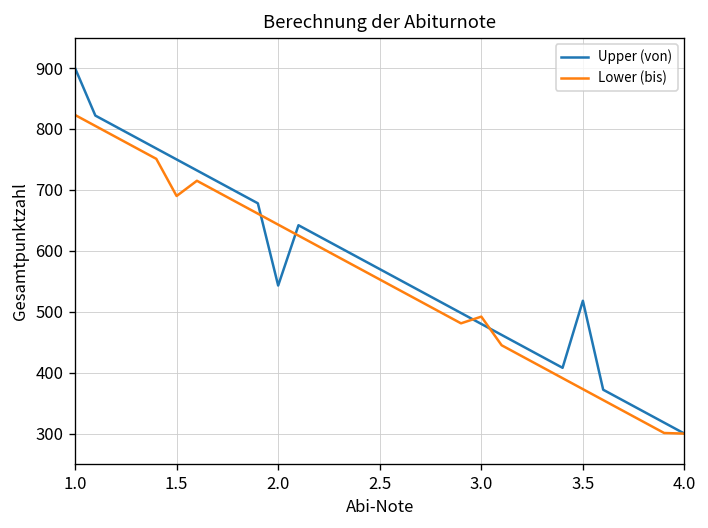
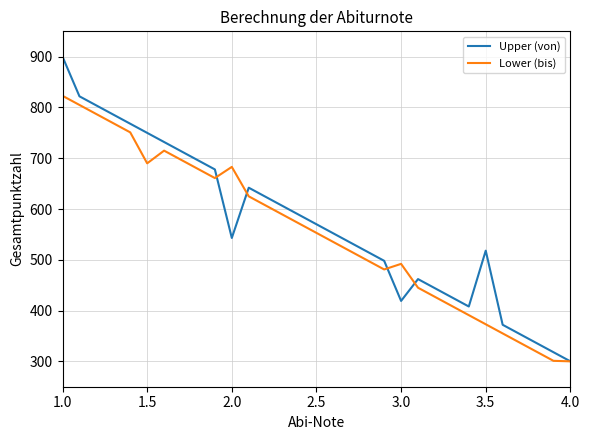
  {
    "Upper (von)": {
      "1.0": 900,
      "1.5": 750,
      "2.0": 540,
      "2.5": 570,
-     "3.0": 480,
+     "3.0": 420,
      "3.5": 520
    },
    "Lower (bis)": {
      "1.0": 820,
      "1.5": 690,
-     "2.0": 640,
+     "2.0": 680,
      "2.5": 550,
      "3.0": 490,
      "3.5": 370
    }
  }
